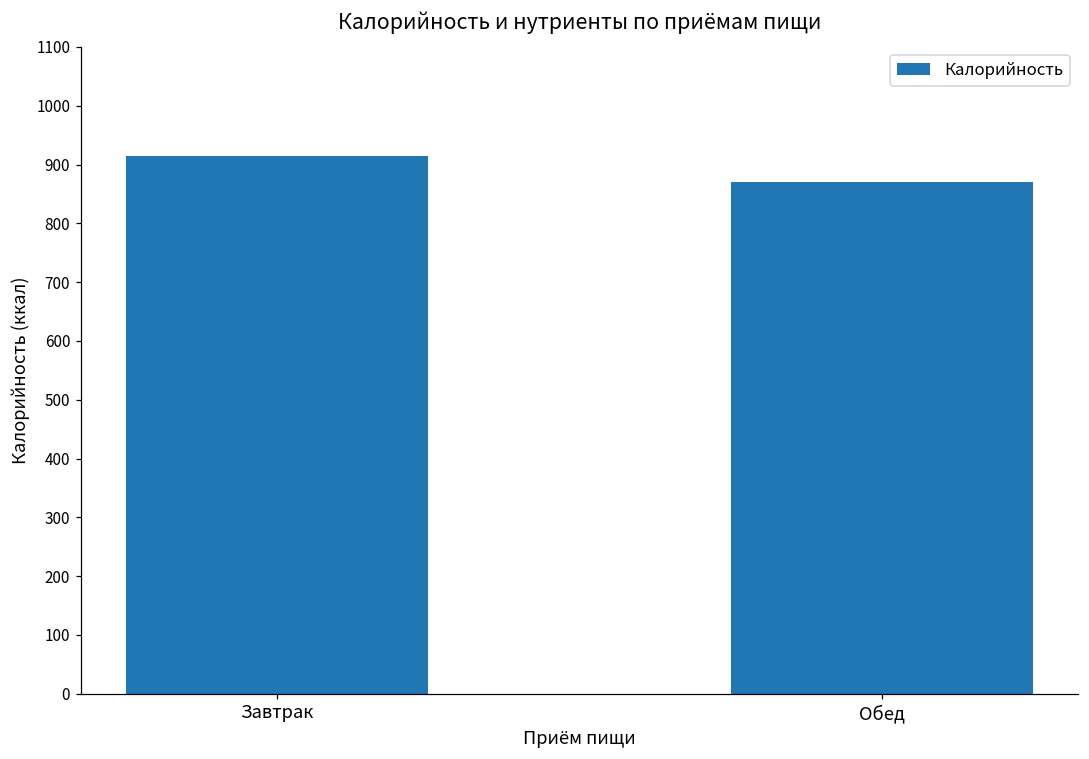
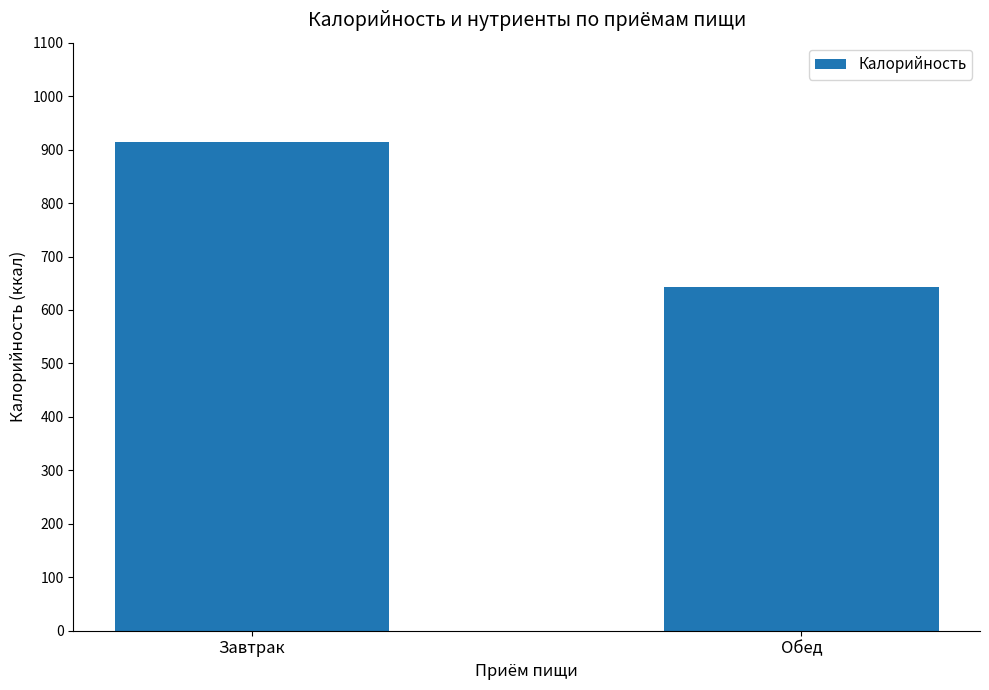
  {
    "Завтрак": 910,
-   "Обед": 870
+   "Обед": 640
  }
